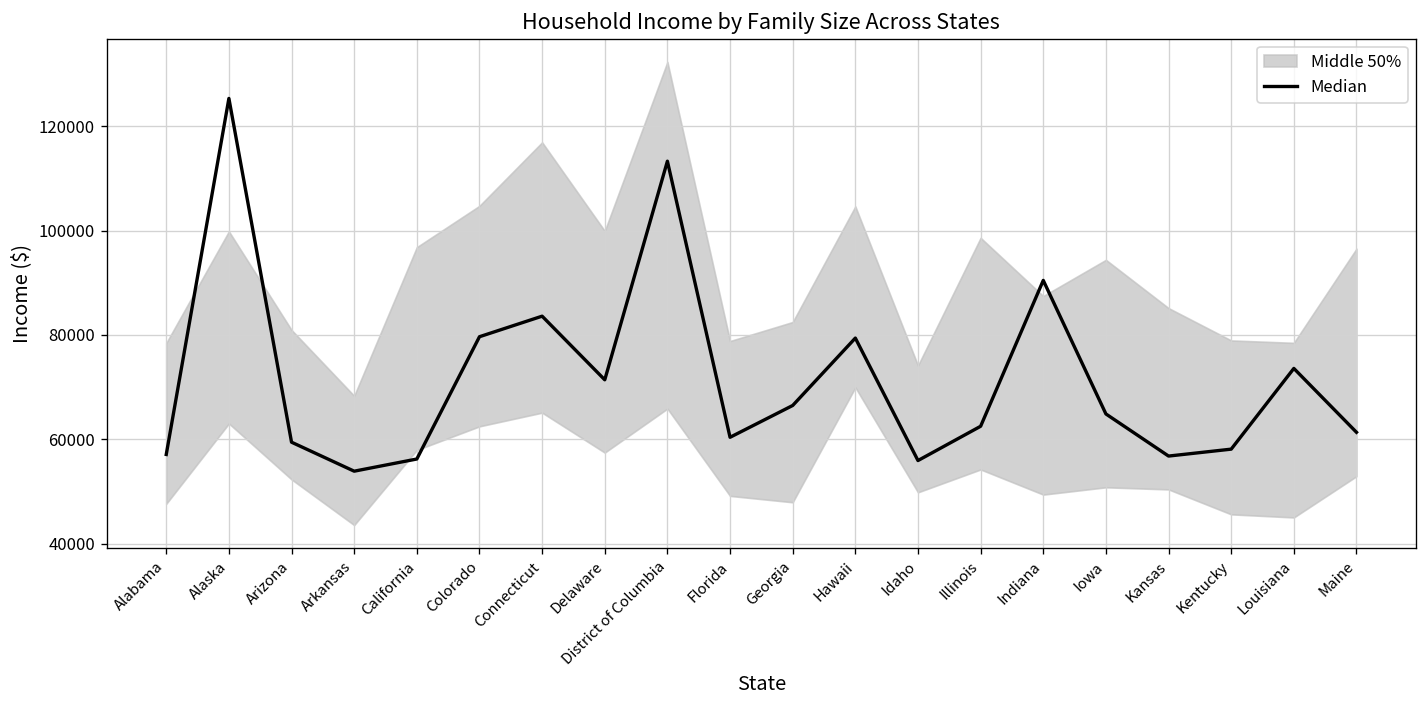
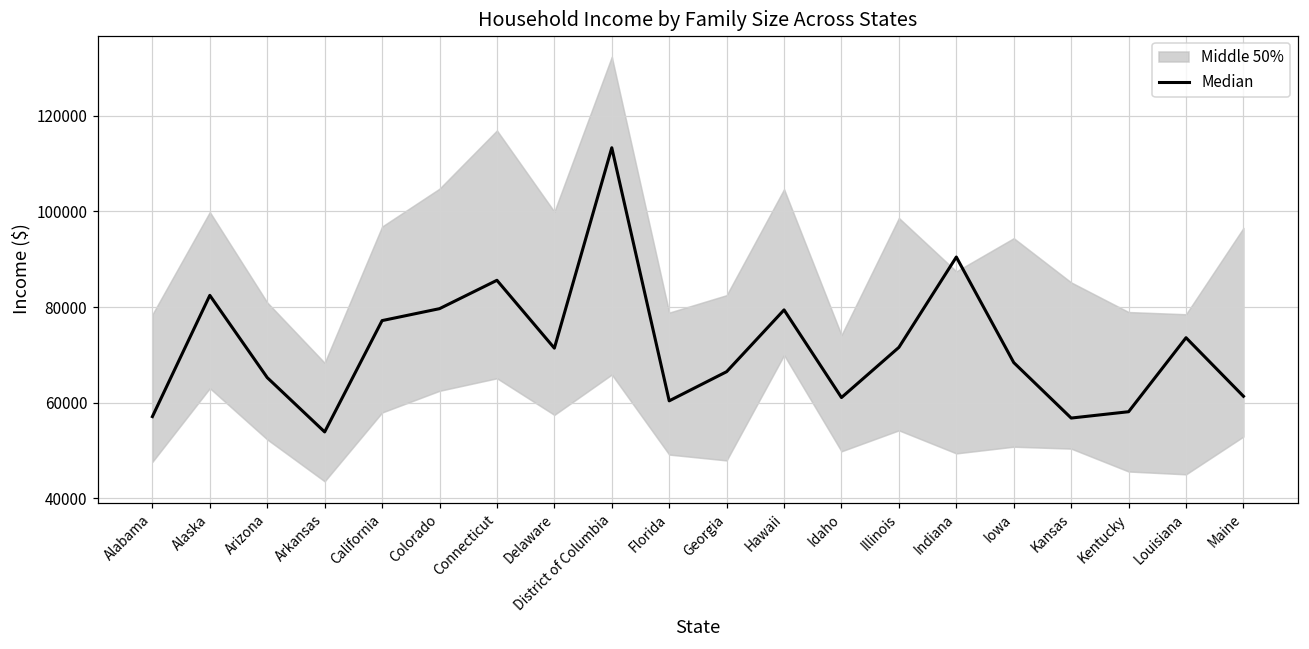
  {
    "Median": {
      "Alabama": 57000,
-     "Alaska": 125000,
-     "Arizona": 59000,
+     "Alaska": 82000,
+     "Arizona": 65000,
      "Arkansas": 54000,
-     "California": 56000,
+     "California": 77000,
      "Colorado": 80000,
-     "Connecticut": 84000,
+     "Connecticut": 86000,
      "Delaware": 71000,
      "District of Columbia": 113000,
      "Florida": 60000,
      "Georgia": 66000,
      "Hawaii": 79000,
-     "Idaho": 56000,
-     "Illinois": 63000,
+     "Idaho": 61000,
+     "Illinois": 72000,
      "Indiana": 90000,
-     "Iowa": 65000,
+     "Iowa": 68000,
      "Kansas": 57000,
      "Kentucky": 58000,
      "Louisiana": 74000,
      "Maine": 61000
    }
  }
